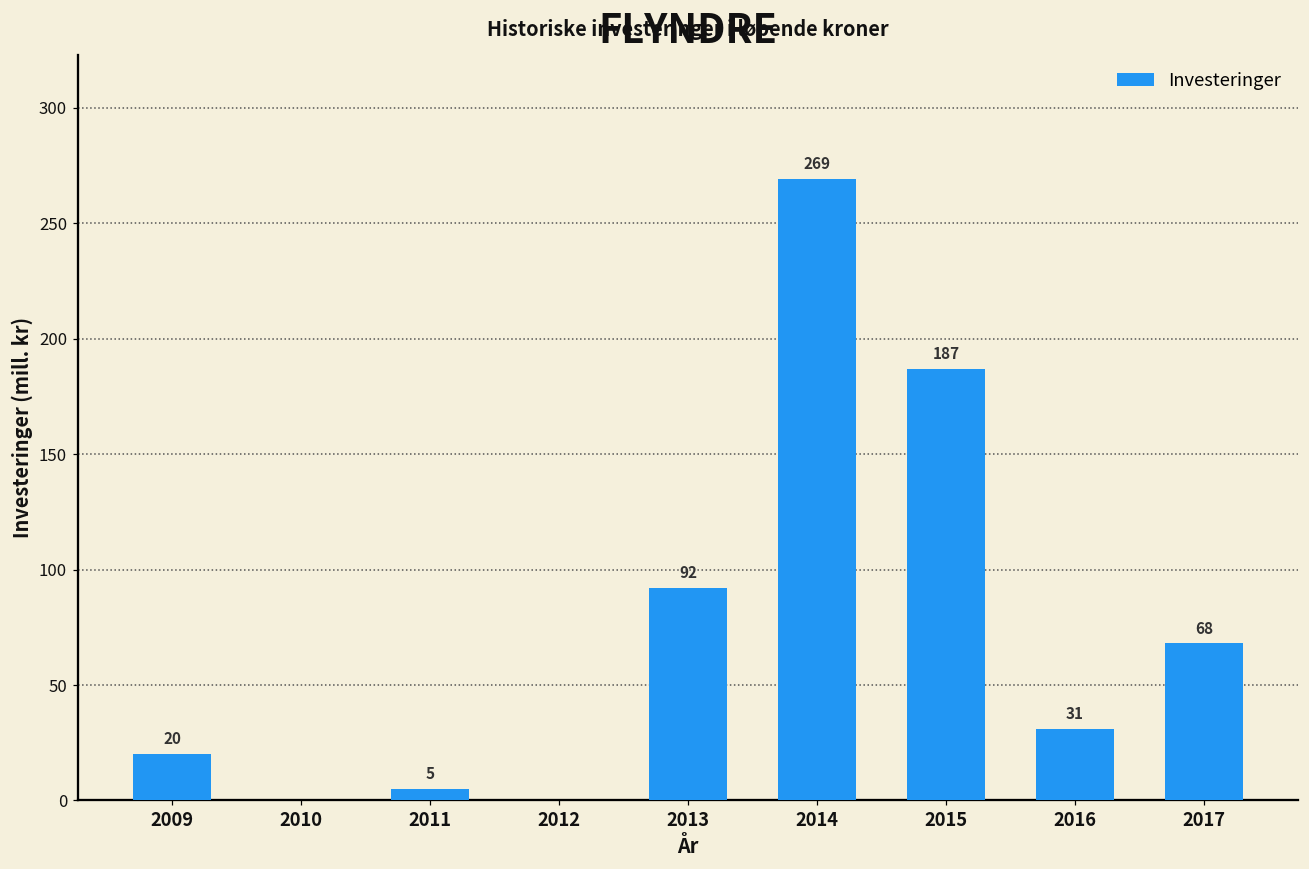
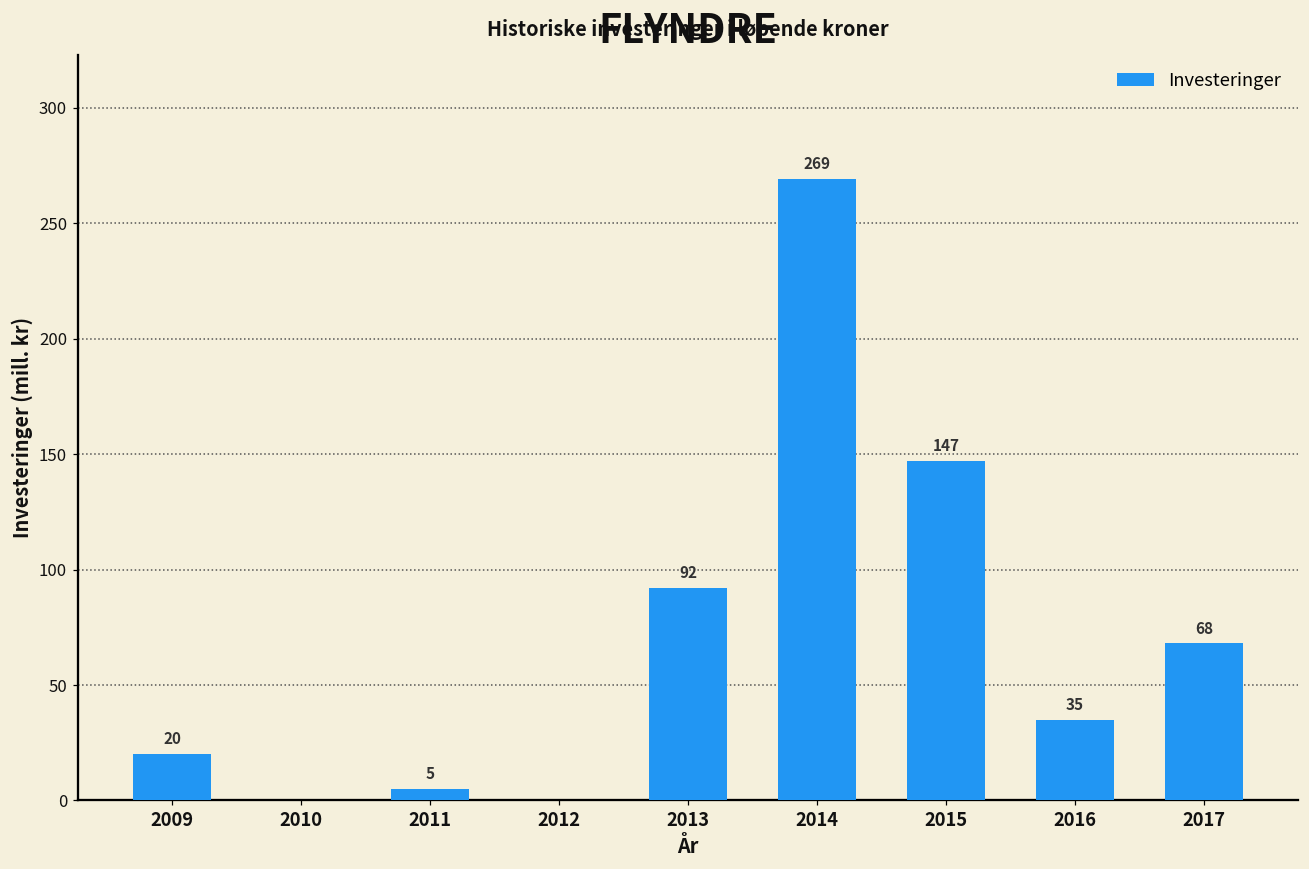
  {
    "2009": 20,
    "2011": 5,
    "2013": 92,
    "2014": 269,
-   "2015": 187,
-   "2016": 31,
+   "2015": 147,
+   "2016": 35,
    "2017": 68
  }
